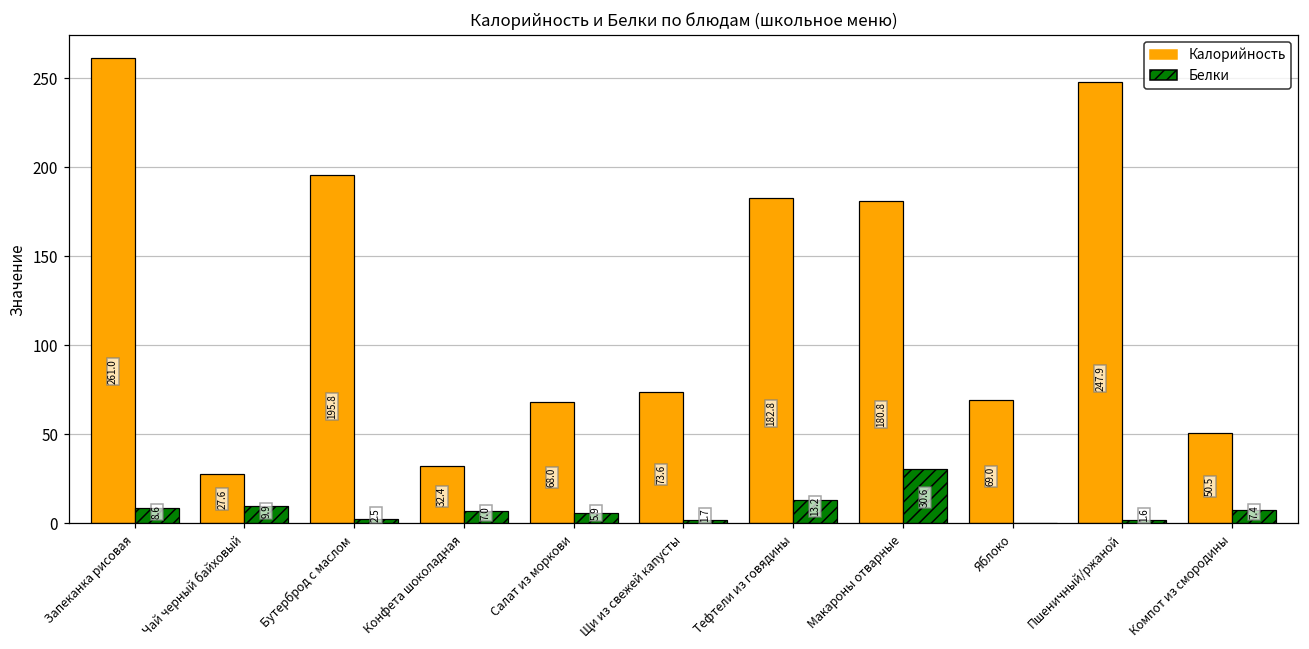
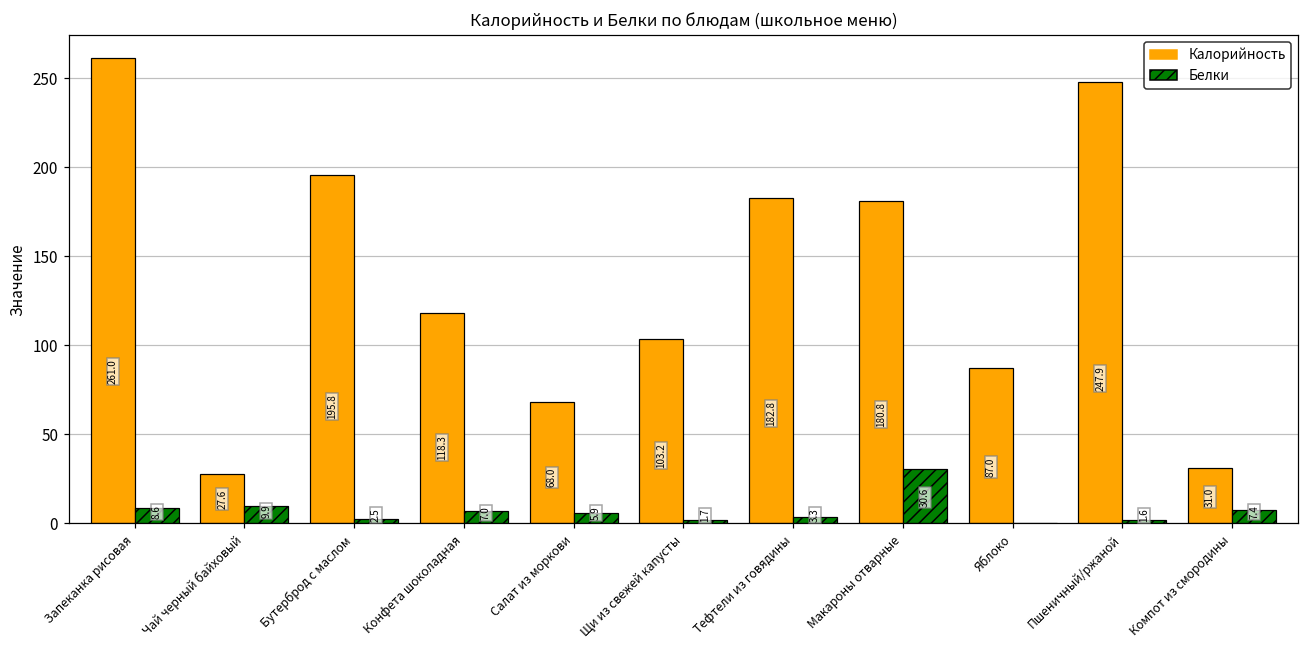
  {
    "Калорийность": {
-     "Конфета шоколадная": 32.4,
-     "Щи из свежей капусты": 73.6,
-     "Яблоко": 69.0,
-     "Компот из смородины": 50.5
+     "Конфета шоколадная": 118.3,
+     "Щи из свежей капусты": 103.2,
+     "Яблоко": 87.0,
+     "Компот из смородины": 31.0
    },
    "Белки": {
-     "Тефтели из говядины": 13.2
+     "Тефтели из говядины": 3.3
    }
  }
